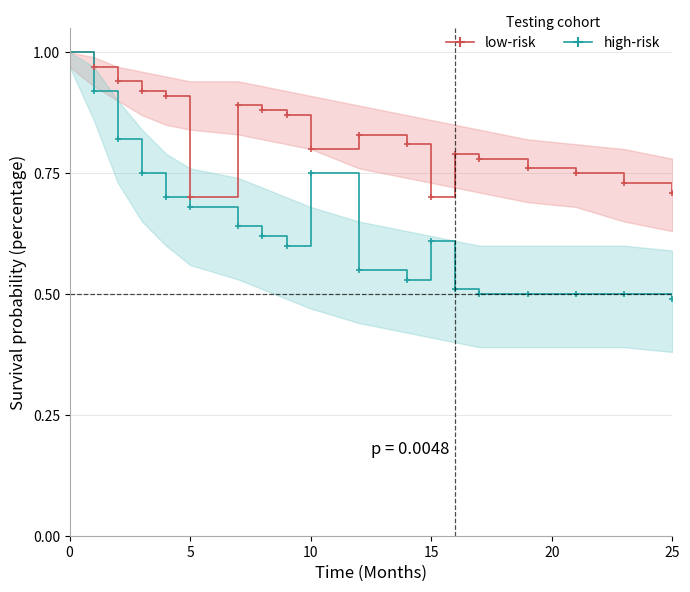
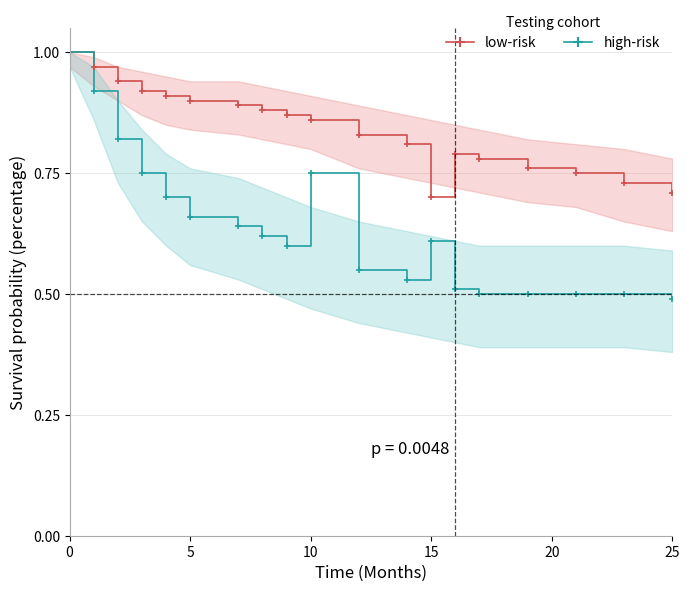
  {
    "low-risk": {
-     "5": 0.7,
-     "10": 0.80,
+     "5": 0.9,
+     "10": 0.86,
      "15": 0.70,
      "25": 0.71
    },
    "high-risk": {
-     "5": 0.68,
+     "5": 0.66,
      "10": 0.75,
      "15": 0.61,
      "25": 0.49
    }
  }
